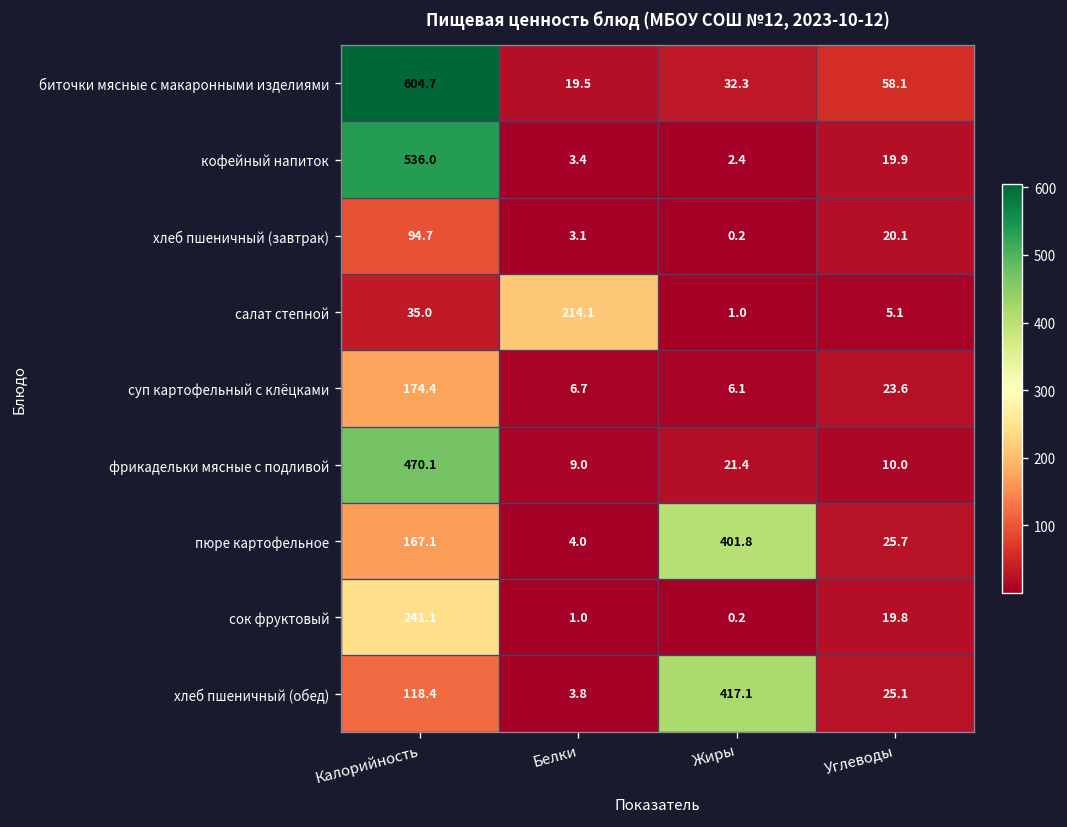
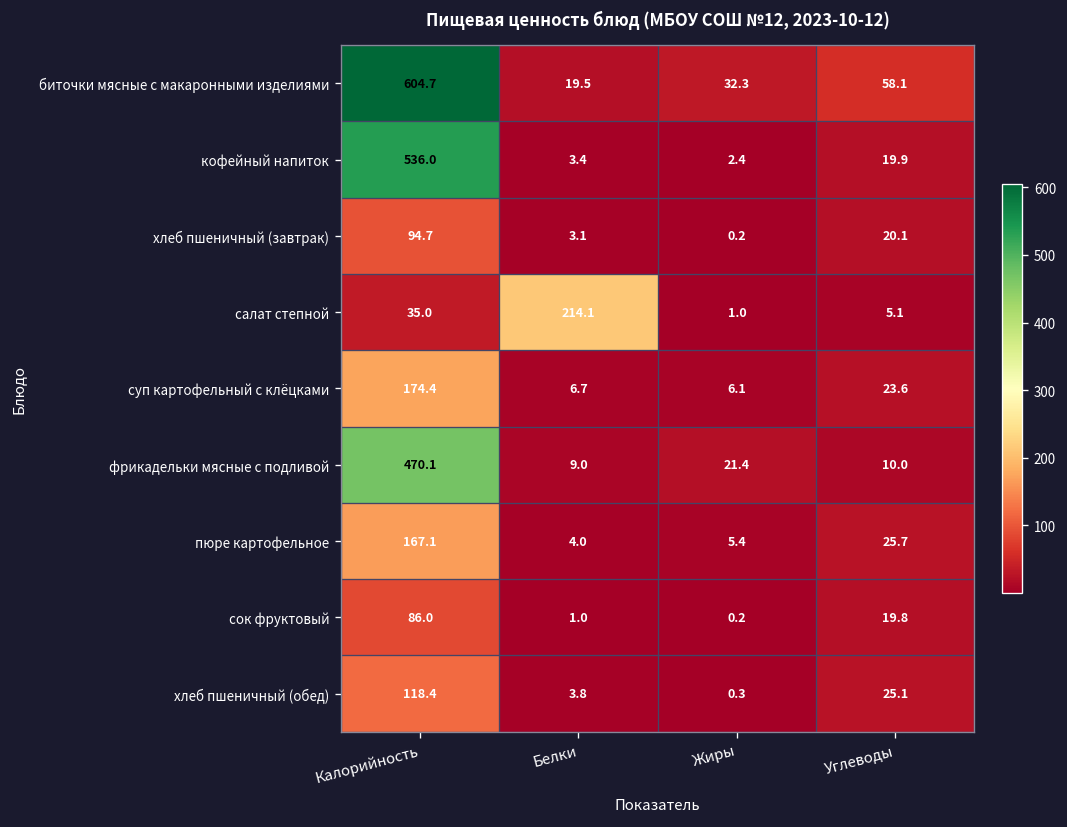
  {
    "биточки мясные с макаронными изделиями": {
      "Калорийность": 604.7,
      "Белки": 19.5,
      "Жиры": 32.3,
      "Углеводы": 58.1
    },
    "кофейный напиток": {
      "Калорийность": 536.0,
      "Белки": 3.4,
      "Жиры": 2.4,
      "Углеводы": 19.9
    },
    "хлеб пшеничный (завтрак)": {
      "Калорийность": 94.7,
      "Белки": 3.1,
      "Жиры": 0.2,
      "Углеводы": 20.1
    },
    "салат степной": {
      "Калорийность": 35.0,
      "Белки": 214.1,
      "Жиры": 1.0,
      "Углеводы": 5.1
    },
    "суп картофельный с клёцками": {
      "Калорийность": 174.4,
      "Белки": 6.7,
      "Жиры": 6.1,
      "Углеводы": 23.6
    },
    "фрикадельки мясные с подливой": {
      "Калорийность": 470.1,
      "Белки": 9.0,
      "Жиры": 21.4,
      "Углеводы": 10.0
    },
    "пюре картофельное": {
      "Калорийность": 167.1,
      "Белки": 4.0,
-     "Жиры": 401.8,
+     "Жиры": 5.4,
      "Углеводы": 25.7
    },
    "сок фруктовый": {
-     "Калорийность": 241.1,
+     "Калорийность": 86.0,
      "Белки": 1.0,
      "Жиры": 0.2,
      "Углеводы": 19.8
    },
    "хлеб пшеничный (обед)": {
      "Калорийность": 118.4,
      "Белки": 3.8,
-     "Жиры": 417.1,
+     "Жиры": 0.3,
      "Углеводы": 25.1
    }
  }
